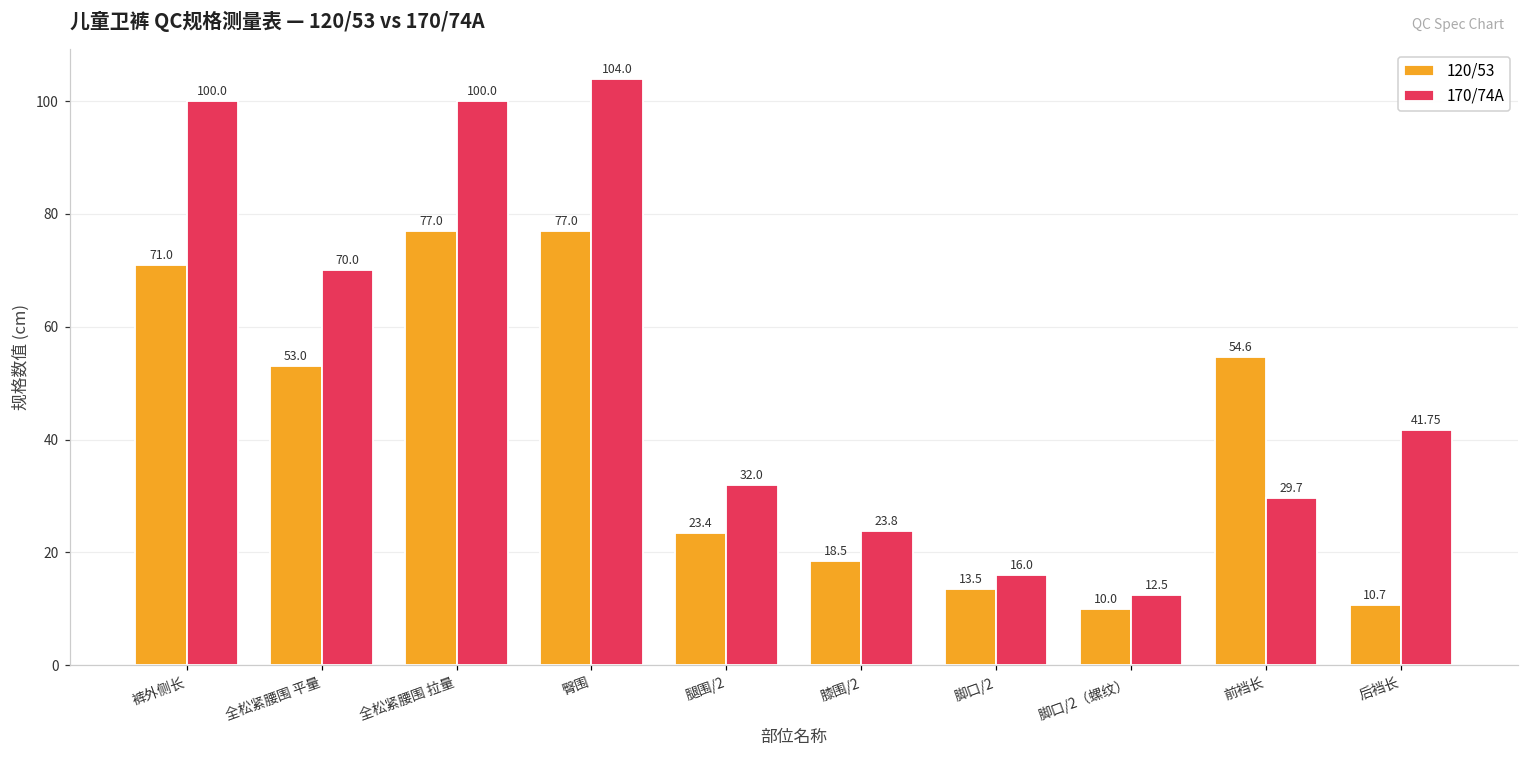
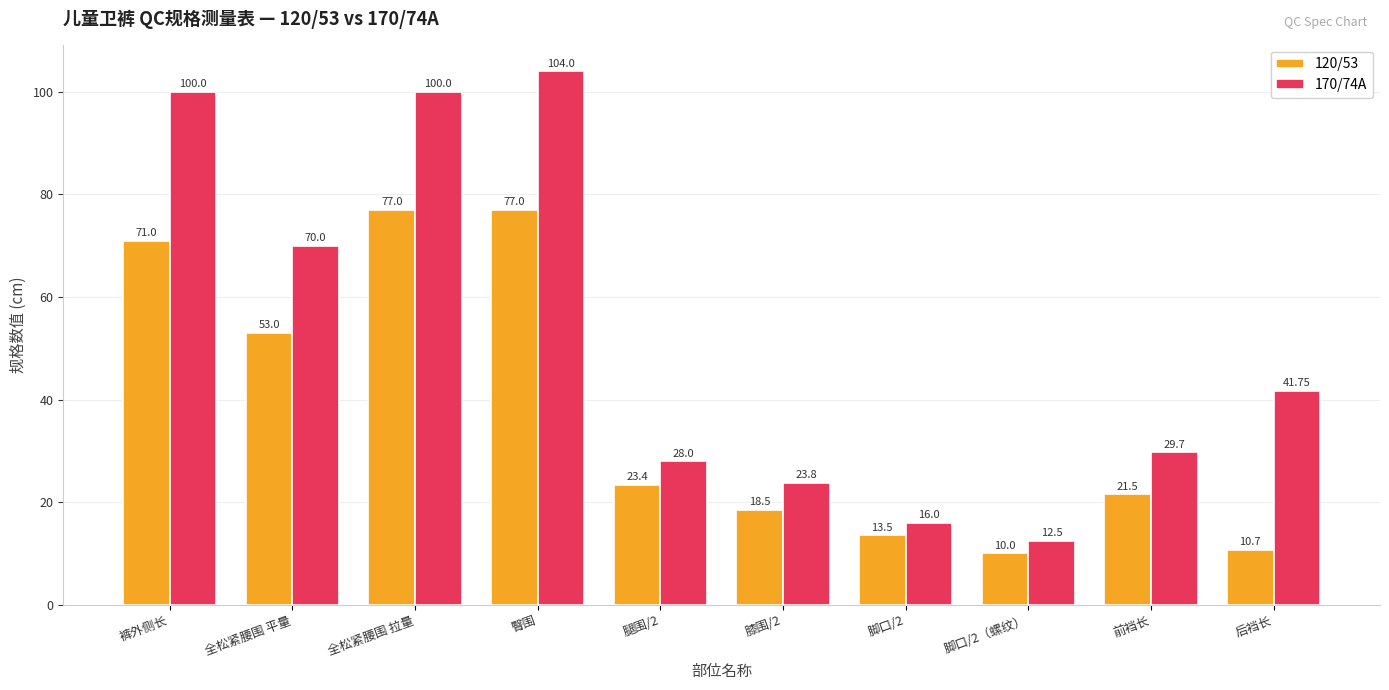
  {
    "120/53": {
      "裤外侧长": 71.0,
      "全松紧腰围 平量": 53.0,
      "全松紧腰围 拉量": 77.0,
      "臀围": 77.0,
      "腿围/2": 23.4,
      "膝围/2": 18.5,
      "脚口/2": 13.5,
      "脚口/2（螺纹）": 10.0,
-     "前裆长": 54.6,
+     "前裆长": 21.5,
      "后裆长": 10.7
    },
    "170/74A": {
      "裤外侧长": 100.0,
      "全松紧腰围 平量": 70.0,
      "全松紧腰围 拉量": 100.0,
      "臀围": 104.0,
-     "腿围/2": 32.0,
+     "腿围/2": 28.0,
      "膝围/2": 23.8,
      "脚口/2": 16.0,
      "脚口/2（螺纹）": 12.5,
      "前裆长": 29.7,
      "后裆长": 41.75
    }
  }
